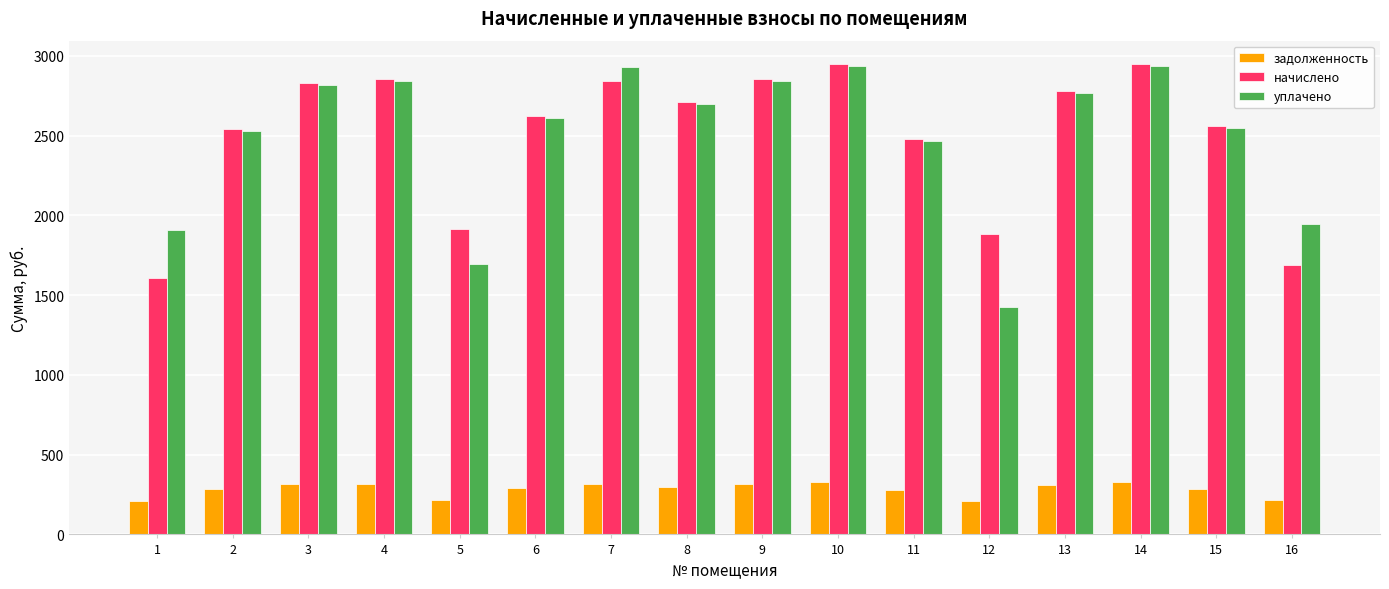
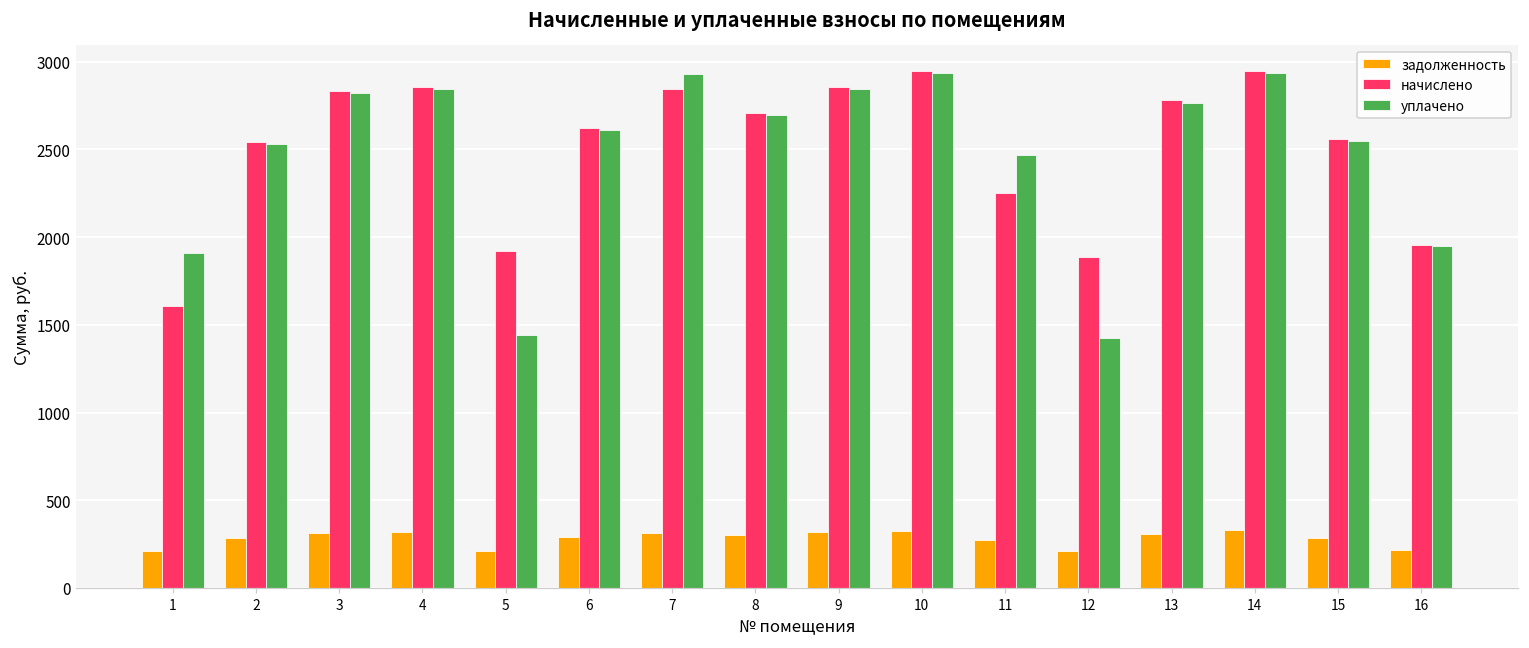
  {
    "задолженность": {
      "1": 210,
      "2": 280,
      "3": 310,
      "4": 320,
      "5": 210,
      "6": 290,
      "7": 320,
      "8": 300,
      "9": 320,
      "10": 330,
      "11": 280,
      "12": 210,
      "13": 310,
      "14": 330,
      "15": 280,
      "16": 220
    },
    "начислено": {
      "1": 1610,
      "2": 2540,
      "3": 2830,
      "4": 2860,
      "5": 1920,
      "6": 2620,
      "7": 2840,
      "8": 2710,
      "9": 2860,
      "10": 2950,
-     "11": 2480,
+     "11": 2250,
      "12": 1890,
      "13": 2780,
      "14": 2950,
      "15": 2560,
-     "16": 1690
+     "16": 1960
    },
    "уплачено": {
      "1": 1910,
      "2": 2530,
      "3": 2820,
      "4": 2840,
-     "5": 1700,
+     "5": 1440,
      "6": 2610,
      "7": 2930,
      "8": 2700,
      "9": 2840,
      "10": 2930,
      "11": 2470,
      "12": 1420,
      "13": 2770,
      "14": 2930,
      "15": 2550,
      "16": 1950
    }
  }
